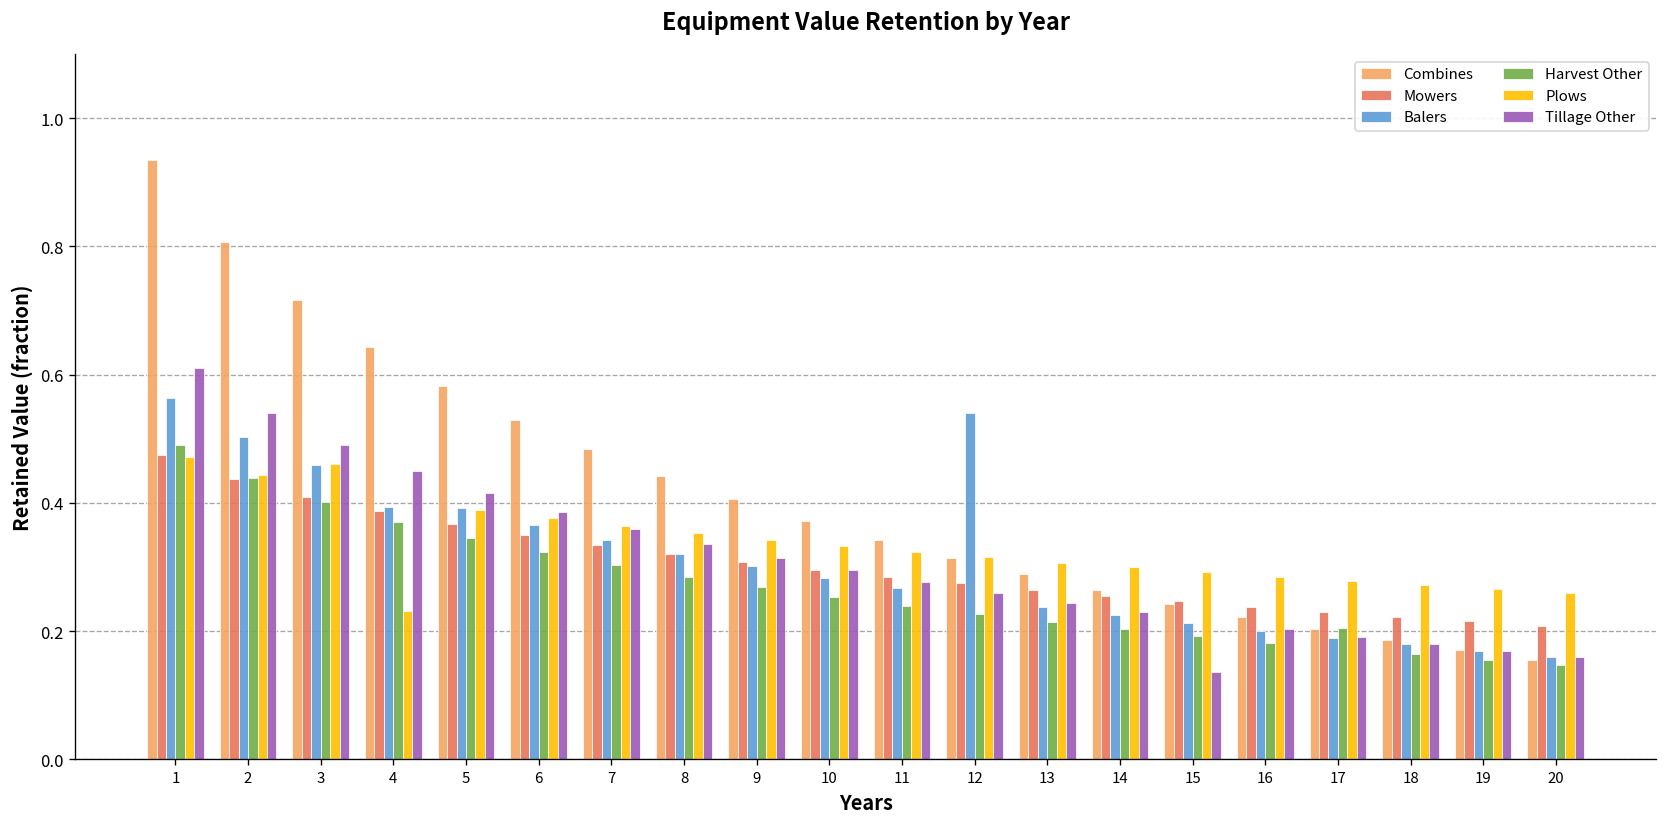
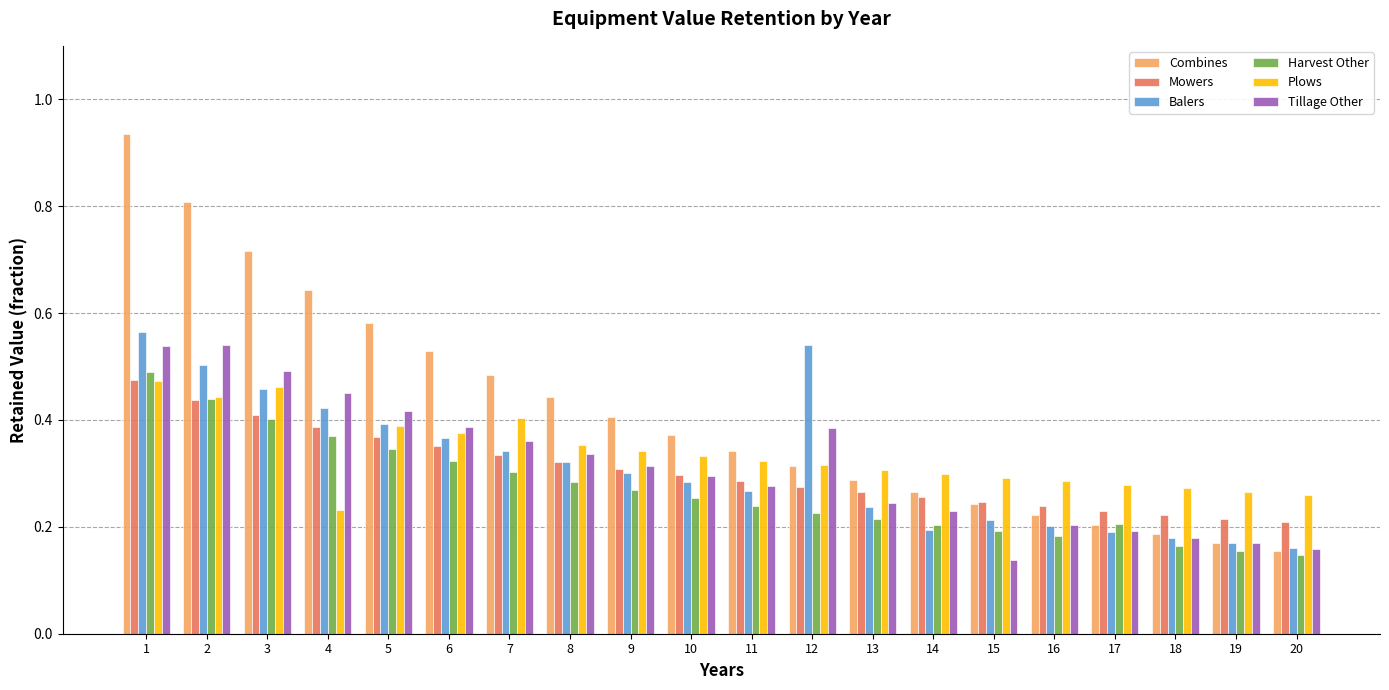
  {
    "Balers": {
      "1": 0.56,
      "2": 0.50,
      "3": 0.46,
-     "4": 0.39,
+     "4": 0.42,
      "5": 0.39,
      "6": 0.37,
      "7": 0.34,
      "8": 0.32,
      "9": 0.30,
      "10": 0.28,
      "11": 0.27,
      "12": 0.54,
      "13": 0.24,
-     "14": 0.22,
+     "14": 0.19,
      "15": 0.21,
      "16": 0.20,
      "17": 0.19,
      "18": 0.18,
      "19": 0.17,
      "20": 0.16
    },
    "Harvest Other": {
      "1": 0.49,
      "2": 0.44,
      "3": 0.40,
      "4": 0.37,
      "5": 0.35,
      "6": 0.32,
      "7": 0.30,
      "8": 0.28,
      "9": 0.27,
      "10": 0.25,
      "11": 0.24,
      "12": 0.23,
      "13": 0.21,
      "14": 0.20,
      "15": 0.19,
      "16": 0.18,
      "17": 0.20,
      "18": 0.16,
      "19": 0.16,
      "20": 0.15
    },
    "Plows": {
      "1": 0.47,
      "2": 0.44,
      "3": 0.46,
      "4": 0.23,
      "5": 0.39,
      "6": 0.38,
-     "7": 0.36,
+     "7": 0.40,
      "8": 0.35,
      "9": 0.34,
      "10": 0.33,
      "11": 0.32,
      "12": 0.32,
      "13": 0.31,
      "14": 0.30,
      "15": 0.29,
      "16": 0.29,
      "17": 0.28,
      "18": 0.27,
      "19": 0.27,
      "20": 0.26
    },
    "Tillage Other": {
-     "1": 0.61,
+     "1": 0.54,
      "2": 0.54,
      "3": 0.49,
      "4": 0.45,
      "5": 0.42,
      "6": 0.39,
      "7": 0.36,
      "8": 0.34,
      "9": 0.31,
      "10": 0.30,
      "11": 0.28,
-     "12": 0.26,
+     "12": 0.39,
      "13": 0.24,
      "14": 0.23,
      "15": 0.14,
      "16": 0.20,
      "17": 0.19,
      "18": 0.18,
      "19": 0.17,
      "20": 0.16
    }
  }
